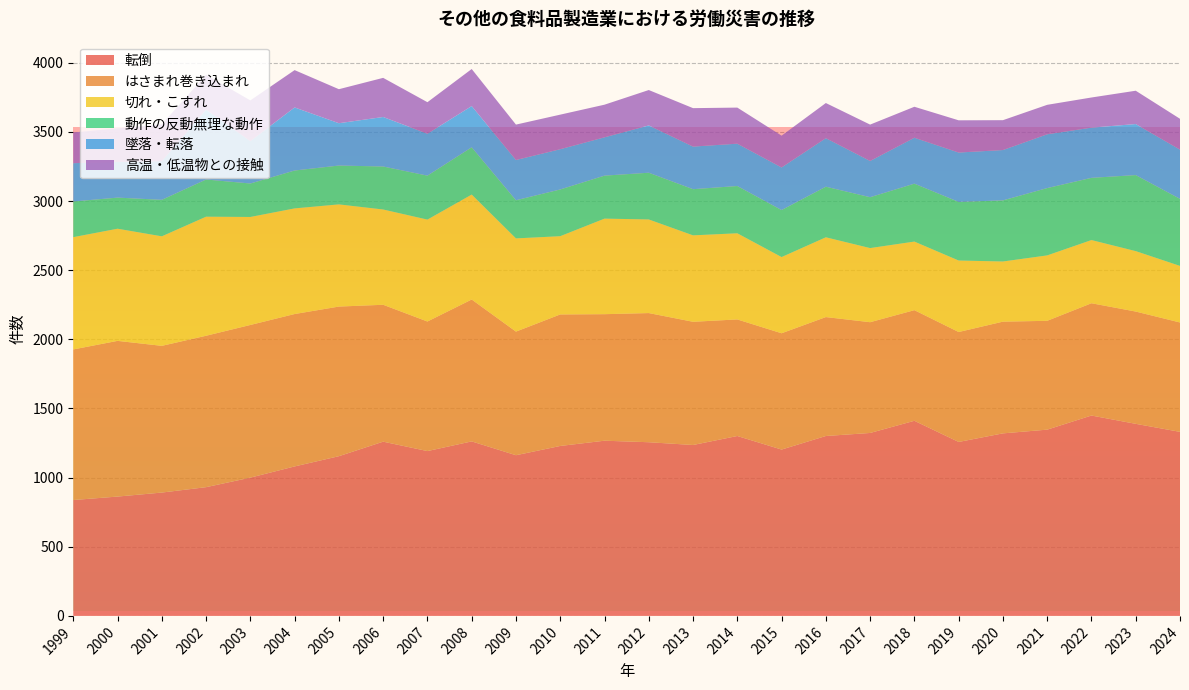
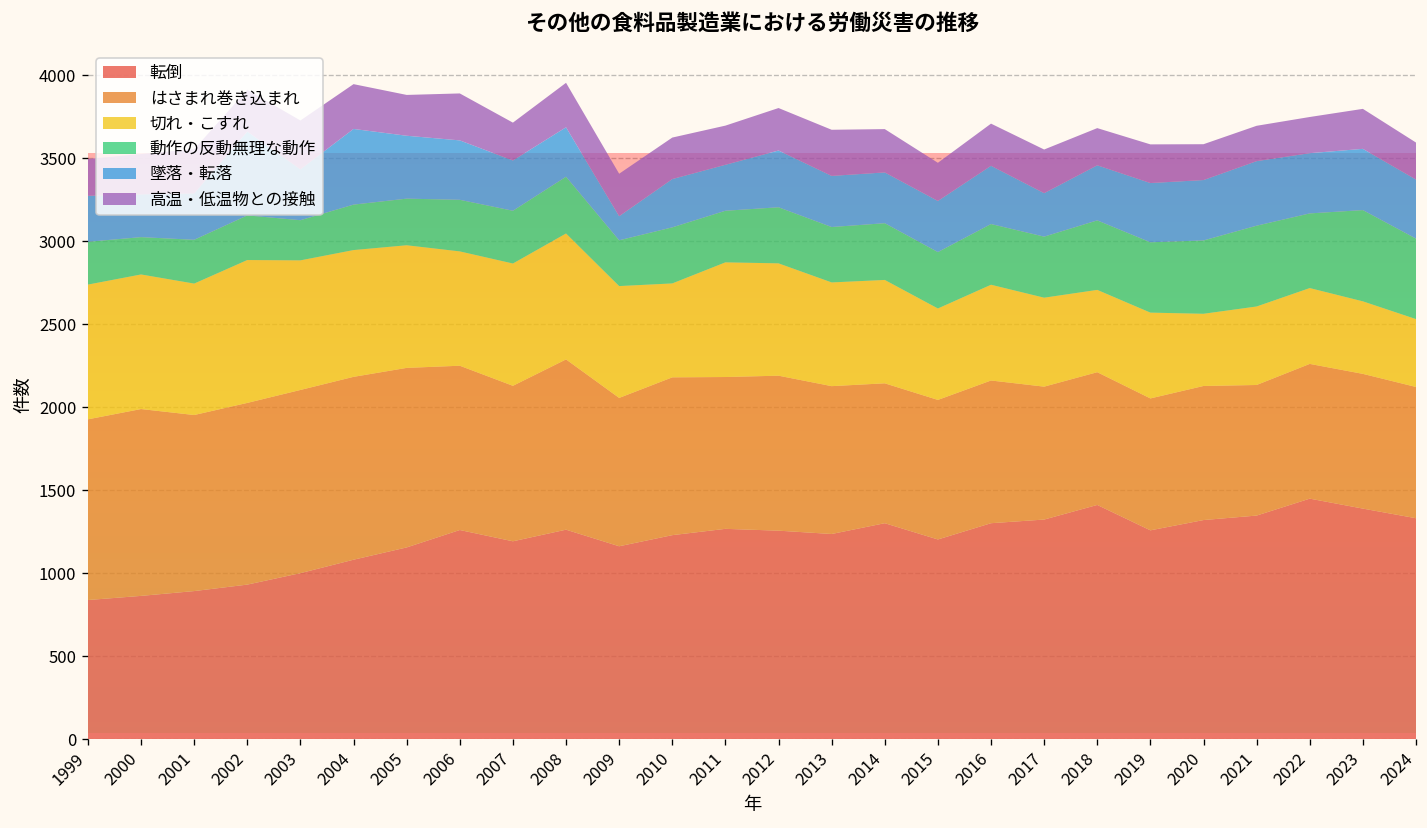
  {
    "切れ・こすれ": {
      "1999": 810,
      "2000": 810,
      "2001": 790,
      "2002": 860,
      "2003": 780,
      "2004": 760,
      "2005": 740,
      "2006": 690,
      "2007": 740,
      "2008": 760,
      "2009": 670,
      "2010": 570,
      "2011": 690,
      "2012": 680,
      "2013": 630,
      "2014": 620,
      "2015": 550,
      "2016": 580,
      "2017": 540,
      "2018": 500,
      "2019": 520,
      "2020": 440,
      "2021": 470,
      "2022": 460,
      "2023": 440,
      "2024": 410
    },
    "動作の反動無理な動作": {
      "1999": 260,
      "2000": 230,
      "2001": 260,
      "2002": 270,
      "2003": 240,
      "2004": 270,
      "2005": 280,
      "2006": 310,
      "2007": 320,
      "2008": 340,
      "2009": 280,
      "2010": 340,
      "2011": 310,
      "2012": 340,
      "2013": 330,
      "2014": 340,
      "2015": 340,
      "2016": 370,
      "2017": 370,
      "2018": 420,
      "2019": 420,
      "2020": 440,
      "2021": 490,
      "2022": 450,
      "2023": 550,
      "2024": 490
    },
    "墜落・転落": {
      "1999": 280,
      "2004": 460,
-     "2005": 310,
+     "2005": 380,
      "2006": 360,
      "2007": 300,
      "2008": 300,
-     "2009": 290,
+     "2009": 150,
      "2010": 290,
      "2011": 280,
      "2012": 340,
      "2013": 310,
      "2014": 310,
      "2015": 310,
      "2016": 350,
      "2017": 260,
      "2018": 330,
      "2019": 360,
      "2020": 360,
      "2021": 390,
      "2022": 360,
      "2023": 370,
      "2024": 360
    },
    "高温・低温物との接触": {
      "1999": 220,
      "2004": 270,
      "2005": 250,
      "2006": 280,
      "2007": 230,
      "2008": 270,
      "2009": 260,
      "2010": 250,
      "2011": 240,
      "2012": 260,
      "2013": 280,
      "2014": 260,
      "2015": 230,
      "2016": 250,
      "2017": 260,
      "2018": 220,
      "2019": 230,
      "2020": 220,
      "2021": 210,
      "2022": 220,
      "2023": 240,
      "2024": 220
    }
  }
